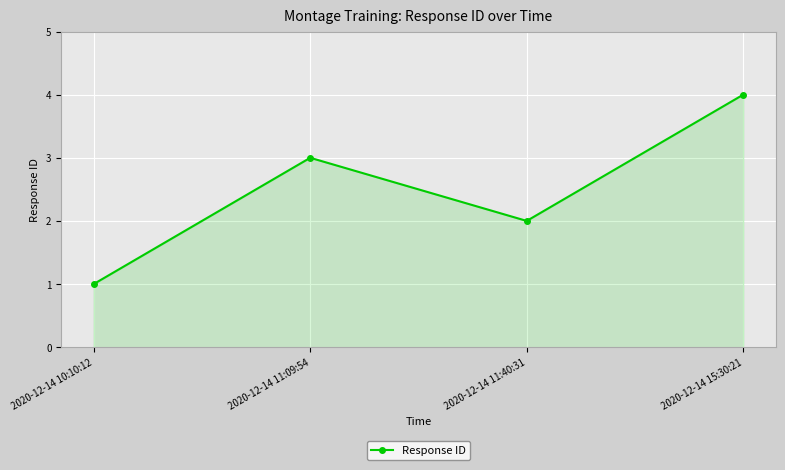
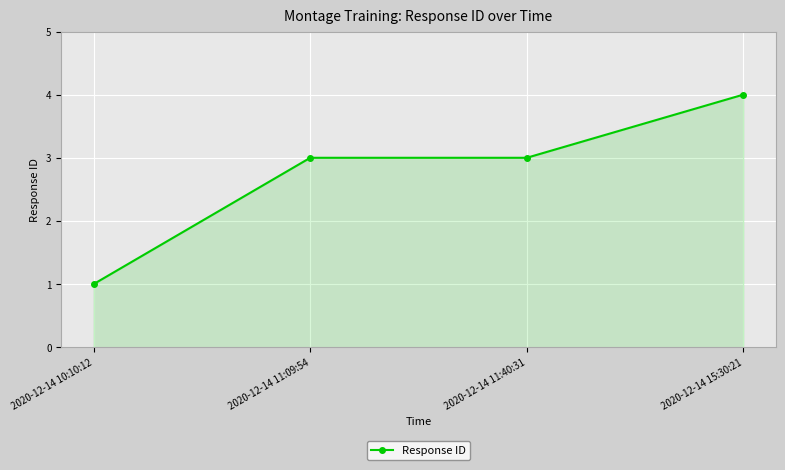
  {
    "2020-12-14 10:10:12": 1,
    "2020-12-14 11:09:54": 3,
-   "2020-12-14 11:40:31": 2,
+   "2020-12-14 11:40:31": 3,
    "2020-12-14 15:30:21": 4
  }
